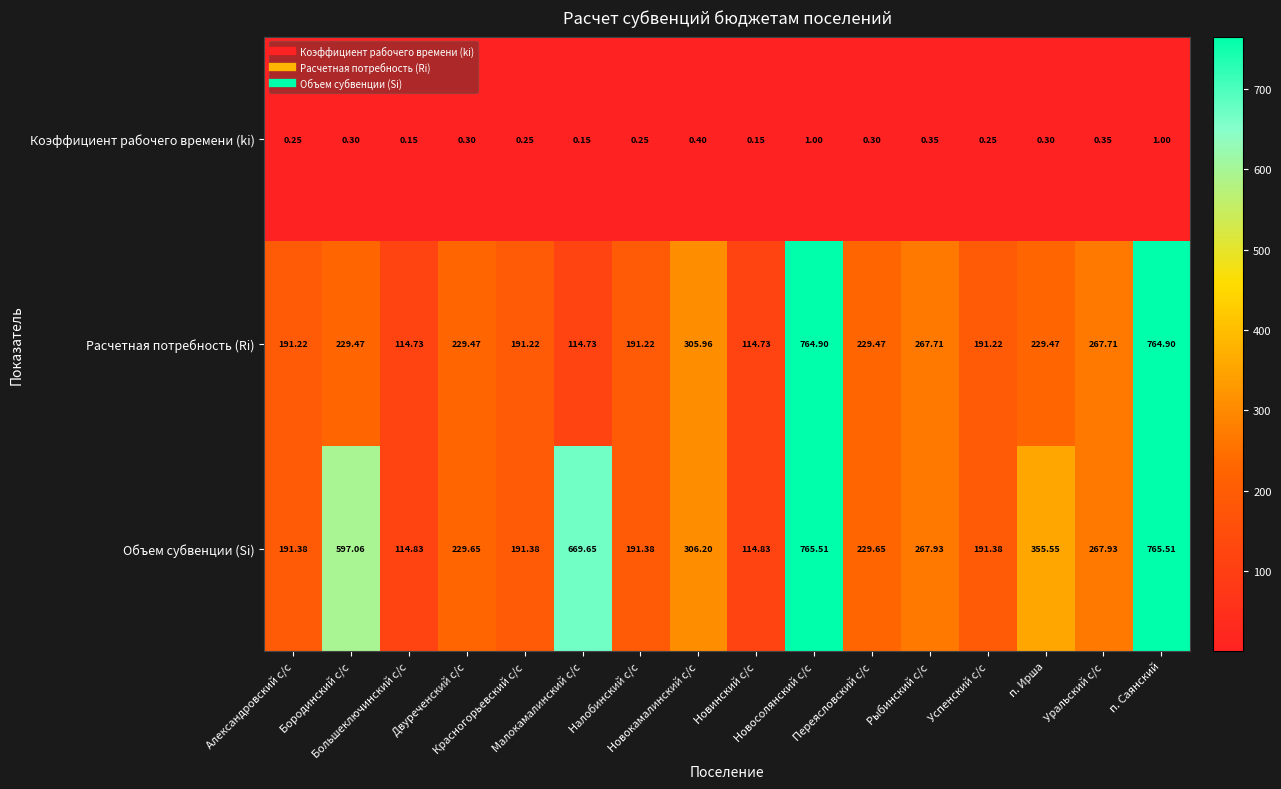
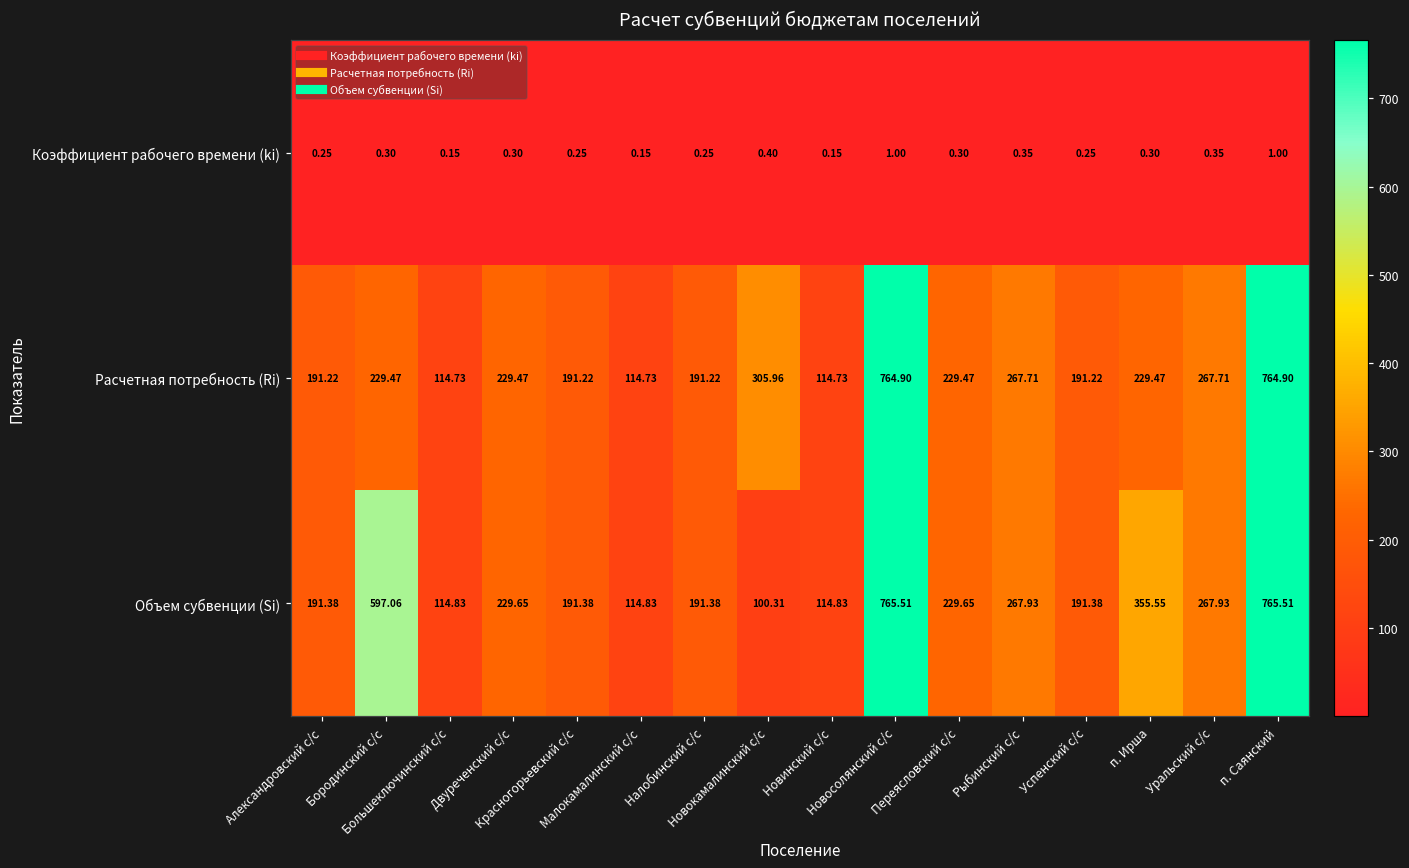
  {
    "Коэффициент рабочего времени (ki)": {
      "Александровский с/с": 0.25,
      "Бородинский с/с": 0.30,
      "Большеключинский с/с": 0.15,
      "Двуреченский с/с": 0.30,
      "Красногорьевский с/с": 0.25,
      "Малокамалинский с/с": 0.15,
      "Налобинский с/с": 0.25,
      "Новокамалинский с/с": 0.40,
      "Новинский с/с": 0.15,
      "Новосолянский с/с": 1.00,
      "Переясловский с/с": 0.30,
      "Рыбинский с/с": 0.35,
      "Успенский с/с": 0.25,
      "п. Ирша": 0.30,
      "Уральский с/с": 0.35,
      "п. Саянский": 1.00
    },
    "Расчетная потребность (Ri)": {
      "Александровский с/с": 191.22,
      "Бородинский с/с": 229.47,
      "Большеключинский с/с": 114.73,
      "Двуреченский с/с": 229.47,
      "Красногорьевский с/с": 191.22,
      "Малокамалинский с/с": 114.73,
      "Налобинский с/с": 191.22,
      "Новокамалинский с/с": 305.96,
      "Новинский с/с": 114.73,
      "Новосолянский с/с": 764.90,
      "Переясловский с/с": 229.47,
      "Рыбинский с/с": 267.71,
      "Успенский с/с": 191.22,
      "п. Ирша": 229.47,
      "Уральский с/с": 267.71,
      "п. Саянский": 764.90
    },
    "Объем субвенции (Si)": {
      "Александровский с/с": 191.38,
      "Бородинский с/с": 597.06,
      "Большеключинский с/с": 114.83,
      "Двуреченский с/с": 229.65,
      "Красногорьевский с/с": 191.38,
-     "Малокамалинский с/с": 669.65,
+     "Малокамалинский с/с": 114.83,
      "Налобинский с/с": 191.38,
-     "Новокамалинский с/с": 306.20,
+     "Новокамалинский с/с": 100.31,
      "Новинский с/с": 114.83,
      "Новосолянский с/с": 765.51,
      "Переясловский с/с": 229.65,
      "Рыбинский с/с": 267.93,
      "Успенский с/с": 191.38,
      "п. Ирша": 355.55,
      "Уральский с/с": 267.93,
      "п. Саянский": 765.51
    }
  }
